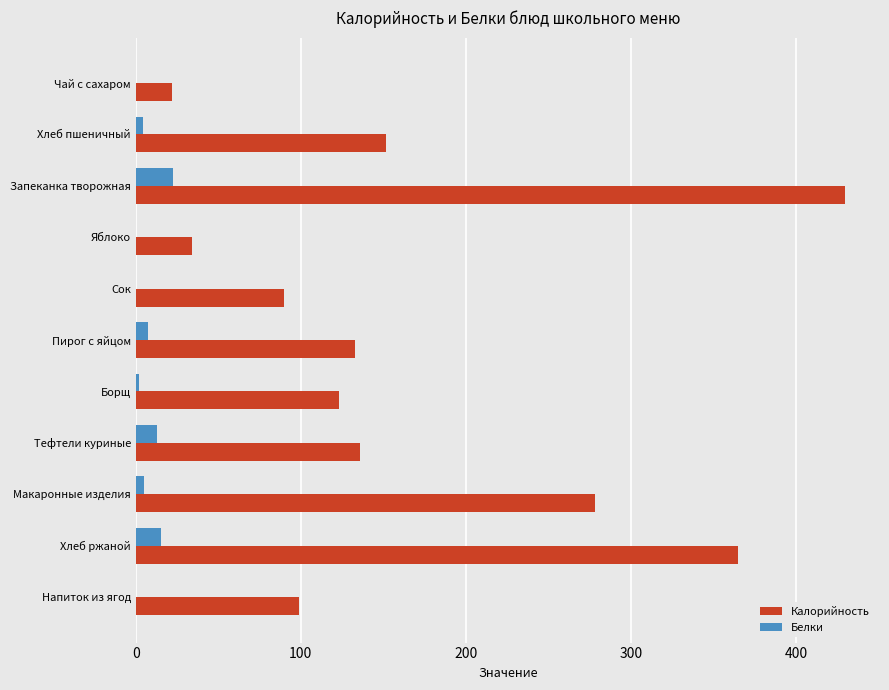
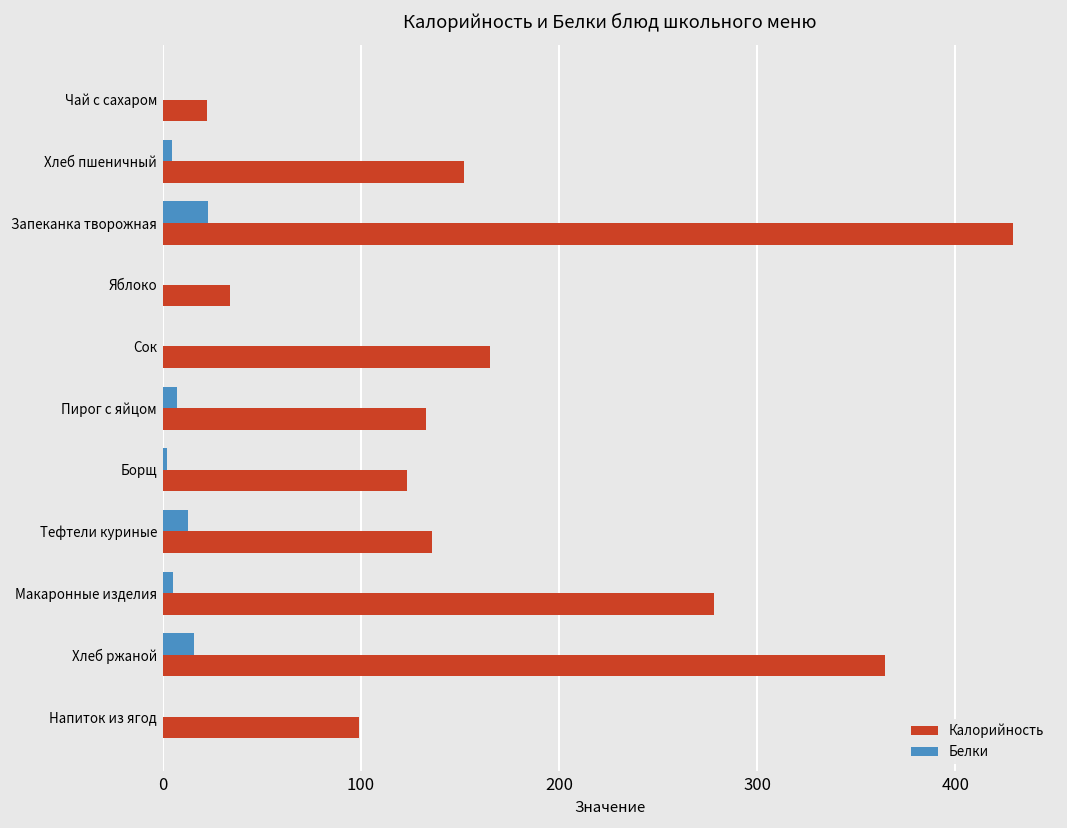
  {
    "Калорийность": {
      "Чай с сахаром": 22,
      "Хлеб пшеничный": 152,
      "Запеканка творожная": 429,
      "Яблоко": 34,
-     "Сок": 90,
+     "Сок": 165,
      "Пирог с яйцом": 133,
      "Борщ": 123,
      "Тефтели куриные": 136,
      "Макаронные изделия": 278,
      "Хлеб ржаной": 365,
      "Напиток из ягод": 99
    },
    "Белки": {
      "Хлеб пшеничный": 4,
      "Запеканка творожная": 23,
      "Сок": 0,
      "Пирог с яйцом": 7,
      "Борщ": 2,
      "Тефтели куриные": 13,
      "Макаронные изделия": 5,
      "Хлеб ржаной": 16
    }
  }
